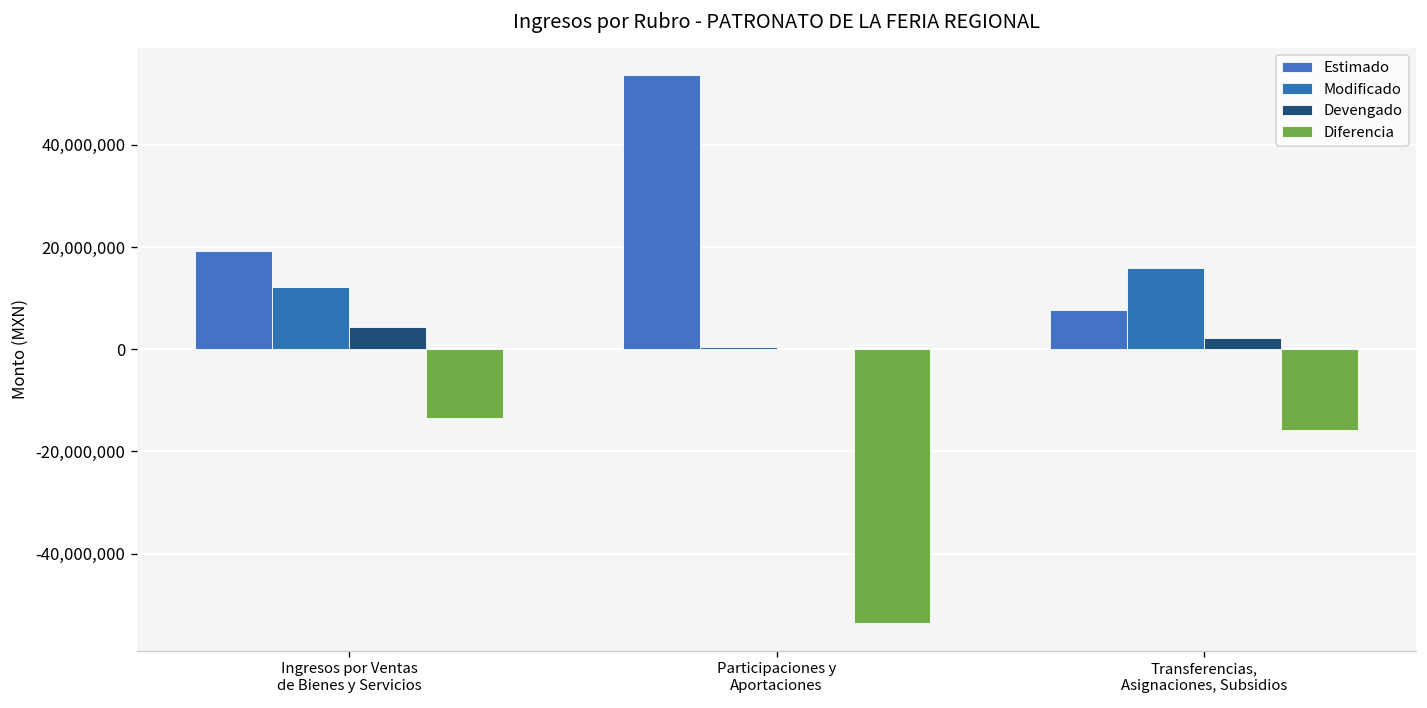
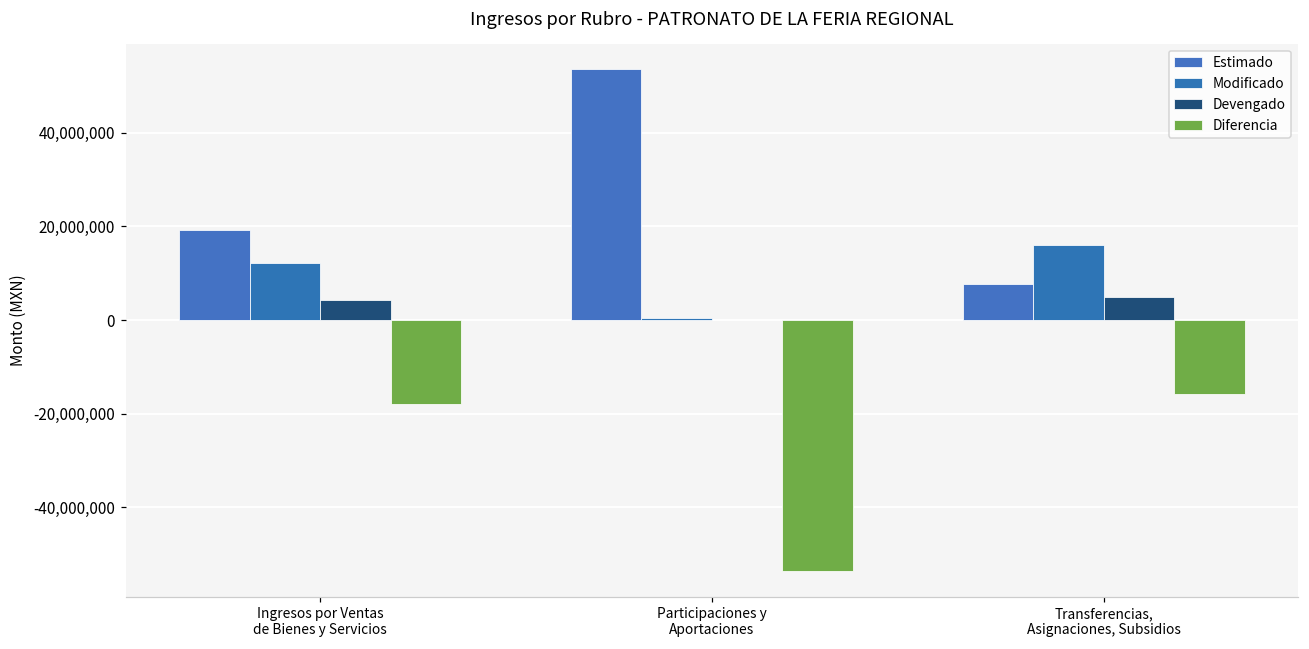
  {
    "Devengado": {
      "Ingresos por Ventas de Bienes y Servicios": "4,000,000",
      "Participaciones y Aportaciones": "0",
-     "Transferencias, Asignaciones, Subsidios": "2,000,000"
+     "Transferencias, Asignaciones, Subsidios": "5,000,000"
    },
    "Diferencia": {
-     "Ingresos por Ventas de Bienes y Servicios": "-13,000,000",
+     "Ingresos por Ventas de Bienes y Servicios": "-18,000,000",
      "Participaciones y Aportaciones": "-54,000,000",
      "Transferencias, Asignaciones, Subsidios": "-16,000,000"
    }
  }
